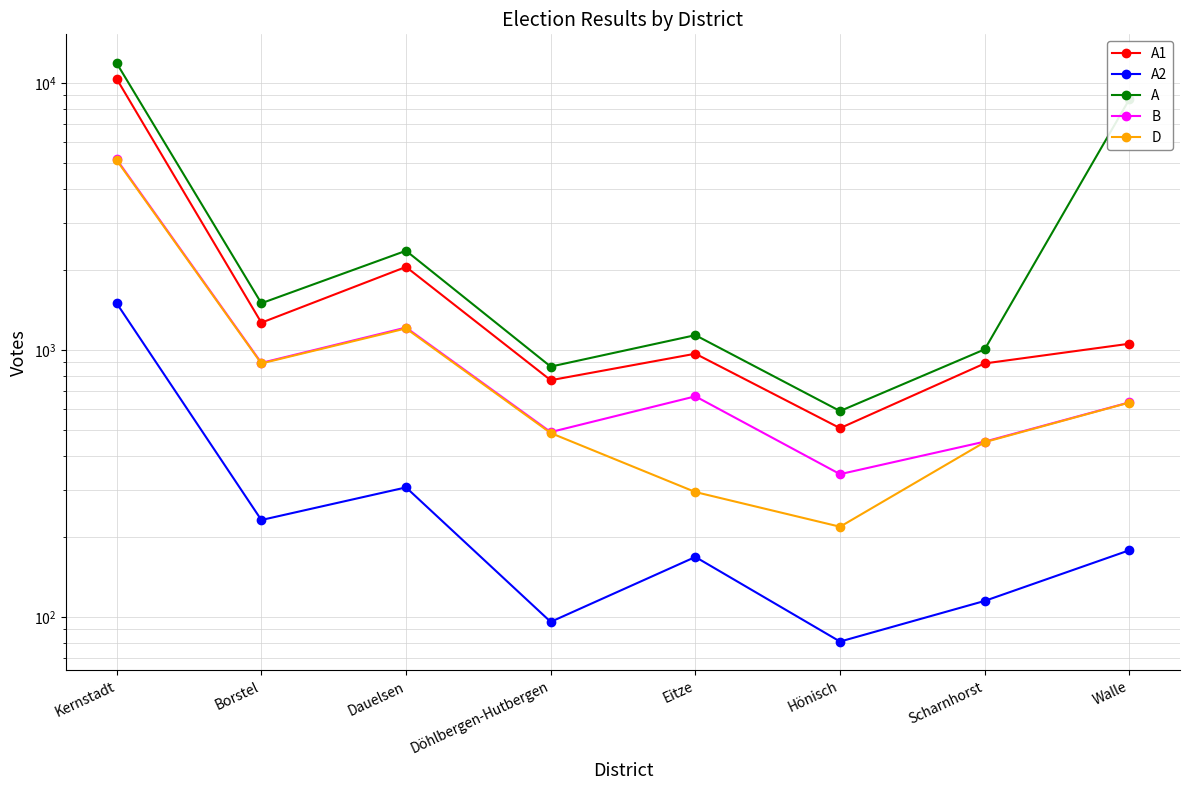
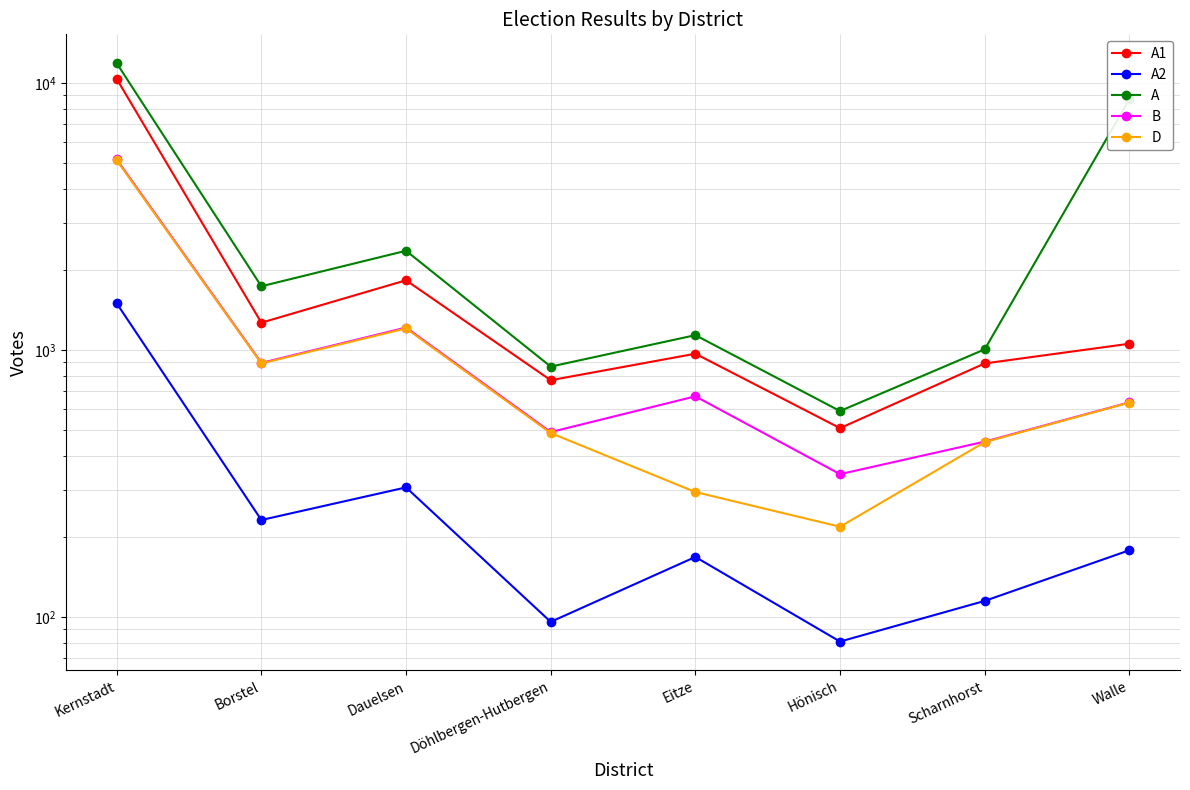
  {
    "A1": {
      "Kernstadt": 10400,
      "Borstel": 1300,
-     "Dauelsen": 2000,
+     "Dauelsen": 1800,
      "Döhlbergen-Hutbergen": 770,
      "Eitze": 970,
      "Hönisch": 510,
      "Scharnhorst": 890,
      "Walle": 1060
    },
    "A2": {
      "Kernstadt": 1500,
      "Borstel": 230,
      "Dauelsen": 310,
      "Döhlbergen-Hutbergen": 96,
      "Eitze": 170,
      "Hönisch": 81,
      "Scharnhorst": 115,
      "Walle": 180
    },
    "A": {
      "Kernstadt": 12000,
-     "Borstel": 1500,
+     "Borstel": 1700,
      "Dauelsen": 2400,
      "Döhlbergen-Hutbergen": 870,
      "Eitze": 1140,
      "Hönisch": 590,
      "Scharnhorst": 1010
    },
    "B": {
      "Eitze": 670,
      "Hönisch": 340
    },
    "D": {
      "Eitze": 290,
      "Hönisch": 220
    }
  }
